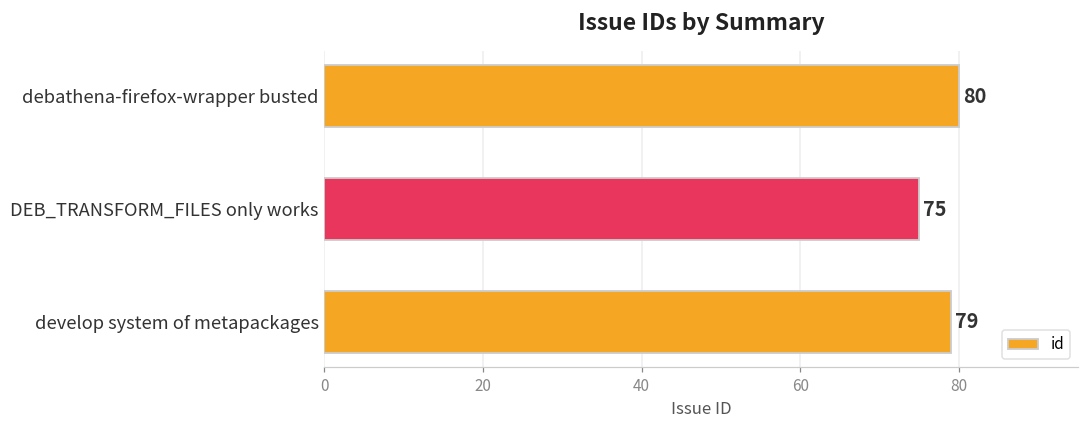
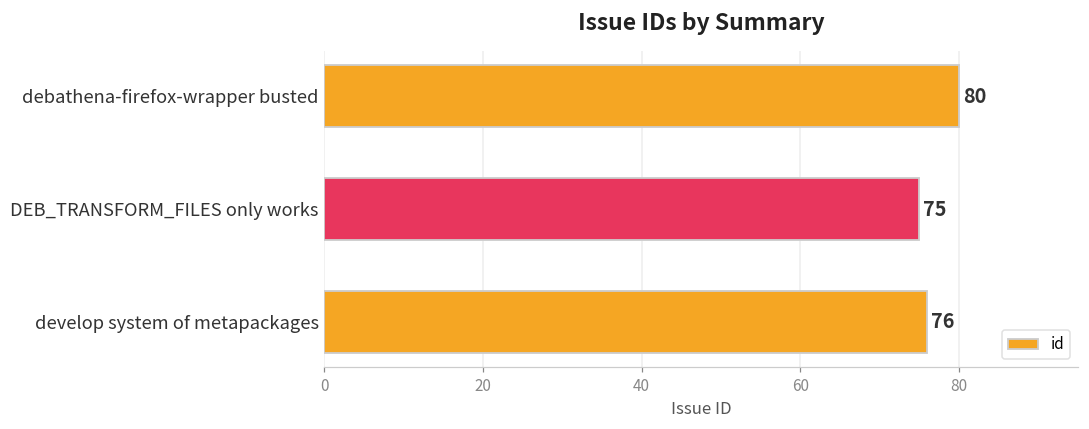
  {
    "debathena-firefox-wrapper busted": 80,
    "DEB_TRANSFORM_FILES only works": 75,
-   "develop system of metapackages": 79
+   "develop system of metapackages": 76
  }
